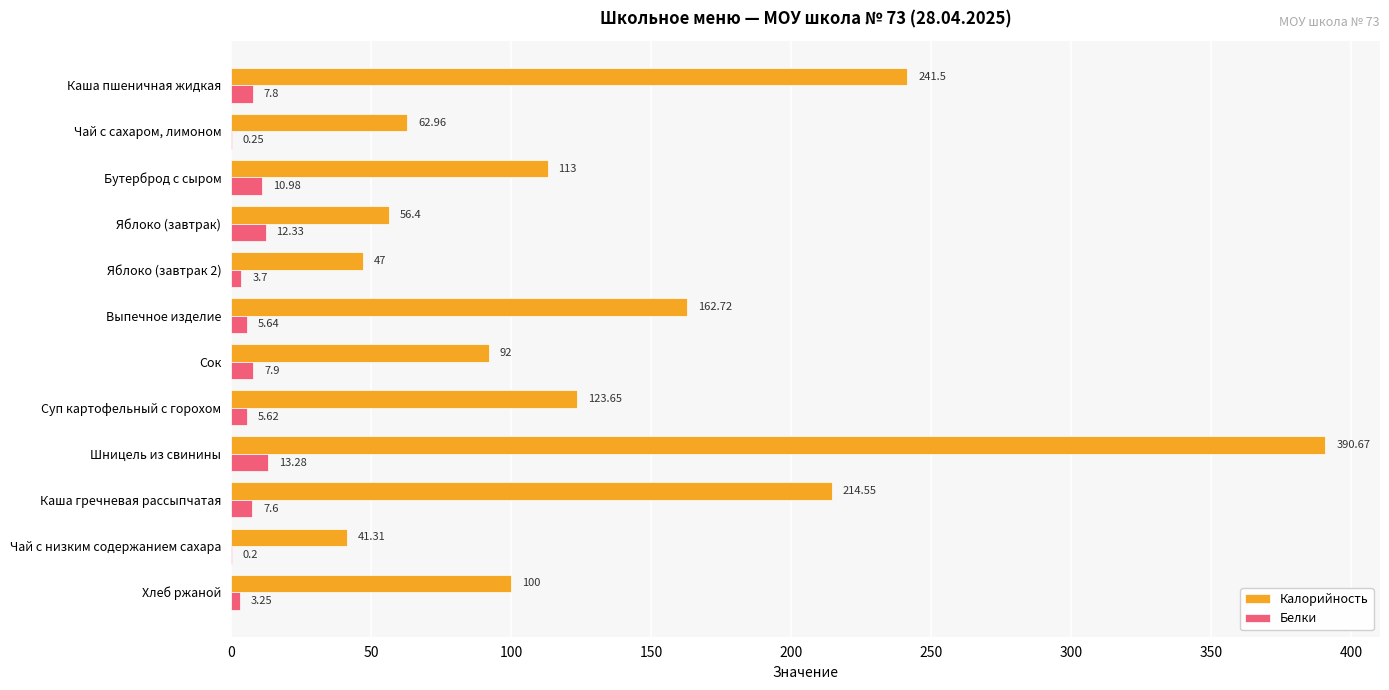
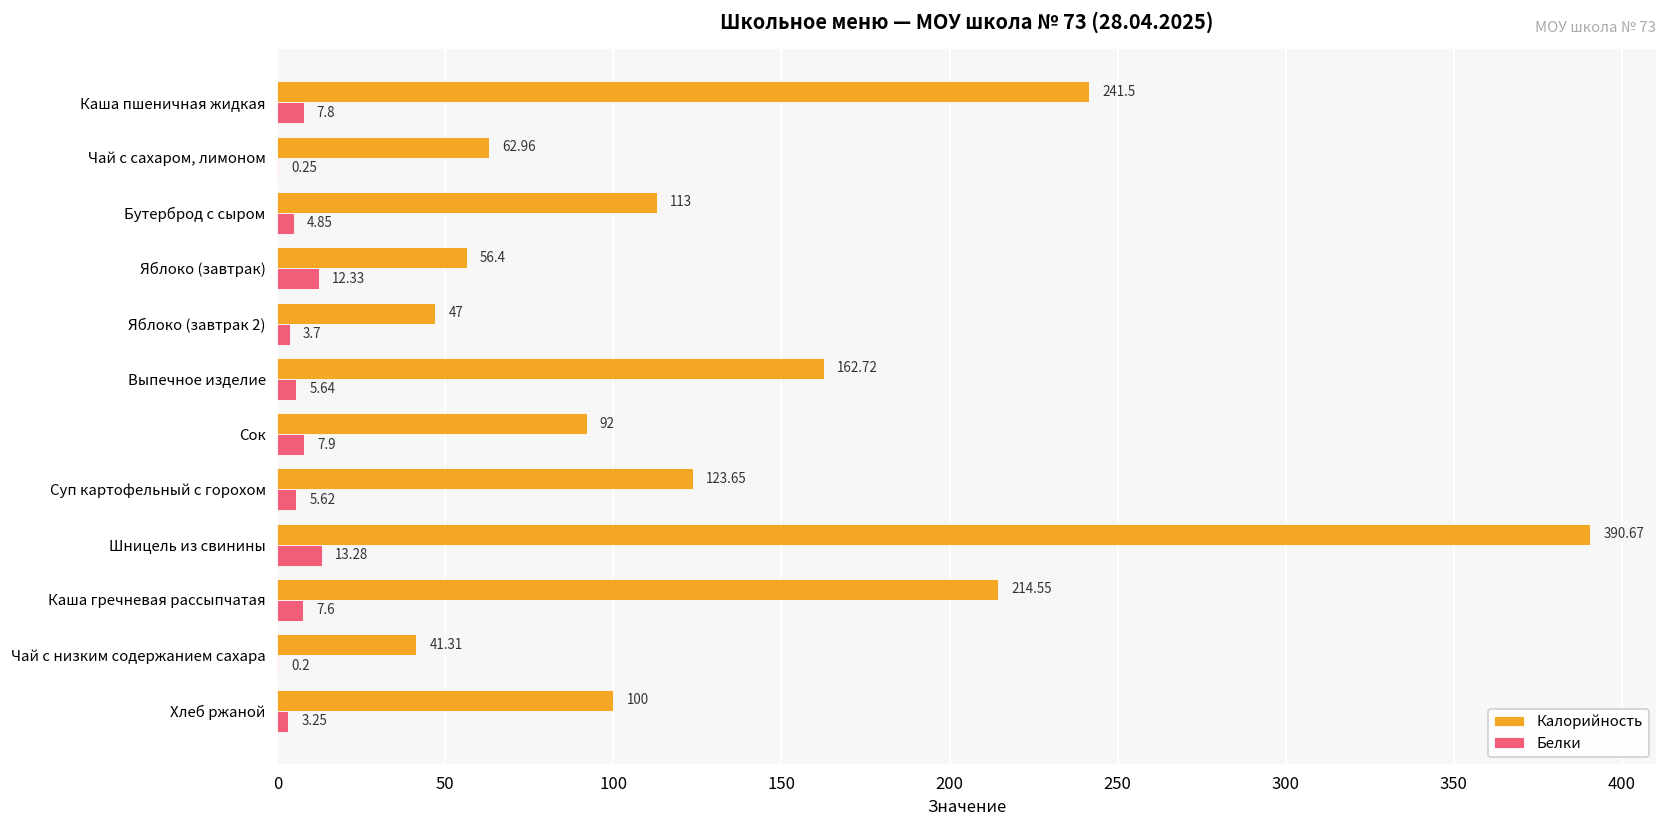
  {
    "Калорийность": {
      "Каша пшеничная жидкая": 241.5,
      "Чай с сахаром, лимоном": 62.96,
      "Бутерброд с сыром": 113,
      "Яблоко (завтрак)": 56.4,
      "Яблоко (завтрак 2)": 47,
      "Выпечное изделие": 162.72,
      "Сок": 92,
      "Суп картофельный с горохом": 123.65,
      "Шницель из свинины": 390.67,
      "Каша гречневая рассыпчатая": 214.55,
      "Чай с низким содержанием сахара": 41.31,
      "Хлеб ржаной": 100
    },
    "Белки": {
      "Каша пшеничная жидкая": 7.8,
      "Чай с сахаром, лимоном": 0.25,
-     "Бутерброд с сыром": 10.98,
+     "Бутерброд с сыром": 4.85,
      "Яблоко (завтрак)": 12.33,
      "Яблоко (завтрак 2)": 3.7,
      "Выпечное изделие": 5.64,
      "Сок": 7.9,
      "Суп картофельный с горохом": 5.62,
      "Шницель из свинины": 13.28,
      "Каша гречневая рассыпчатая": 7.6,
      "Чай с низким содержанием сахара": 0.2,
      "Хлеб ржаной": 3.25
    }
  }
